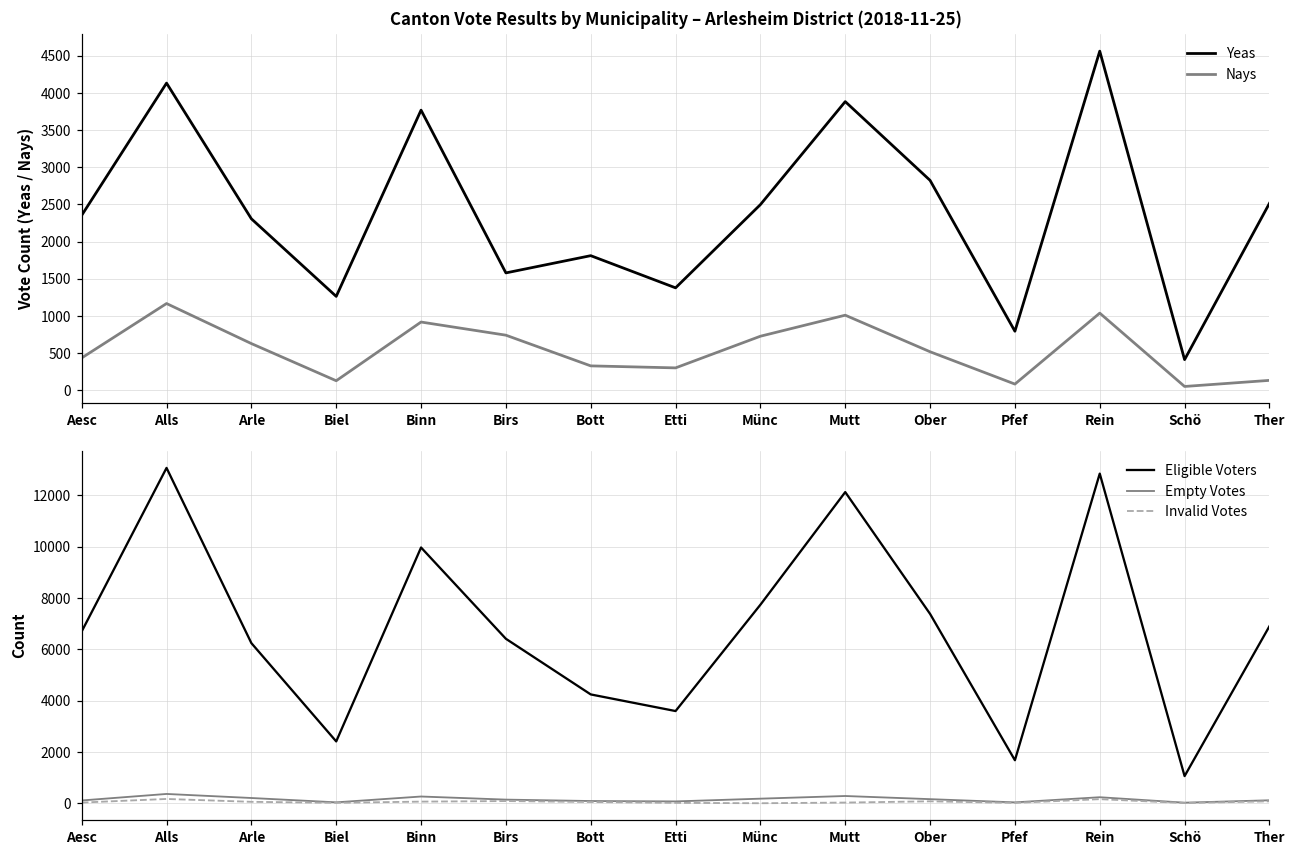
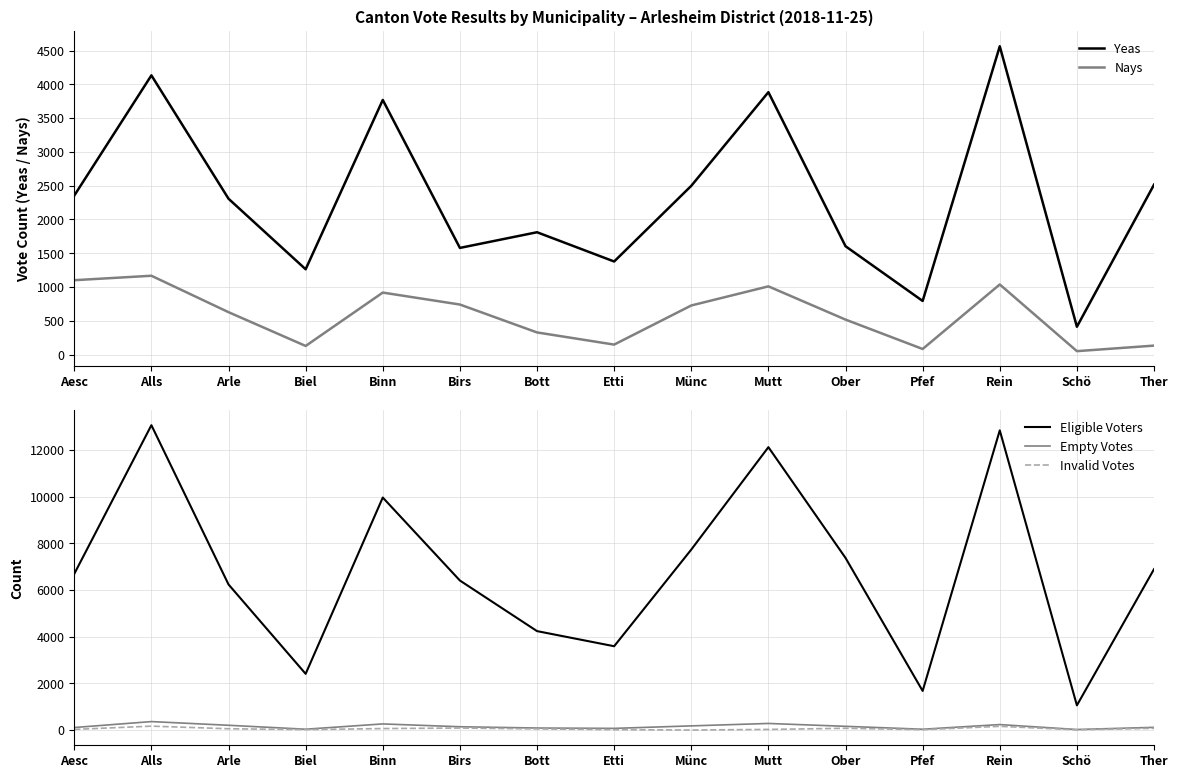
  {
    "Canton Vote Results by Municipality – Arlesheim District (2018-11-25)": {
      "Yeas": {
        "Aesc": 2400,
        "Alls": 4100,
        "Arle": 2300,
        "Biel": 1300,
        "Binn": 3800,
        "Birs": 1600,
        "Bott": 1800,
        "Etti": 1400,
        "Münc": 2500,
        "Mutt": 3900,
-       "Ober": 2800,
+       "Ober": 1600,
        "Pfef": 800,
        "Rein": 4600,
        "Schö": 400,
        "Ther": 2500
      },
      "Nays": {
-       "Aesc": 400,
+       "Aesc": 1100,
        "Alls": 1200,
        "Arle": 600,
        "Biel": 100,
        "Binn": 900,
        "Birs": 700,
        "Bott": 300,
-       "Etti": 300,
+       "Etti": 100,
        "Münc": 700,
        "Mutt": 1000,
        "Ober": 500,
        "Pfef": 100,
        "Rein": 1000,
        "Schö": 100,
        "Ther": 100
      }
    }
  }
